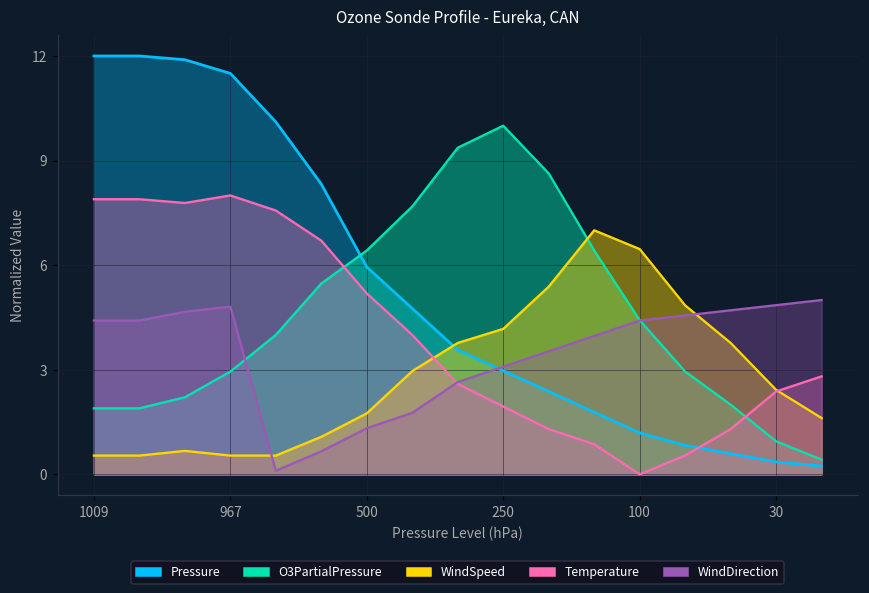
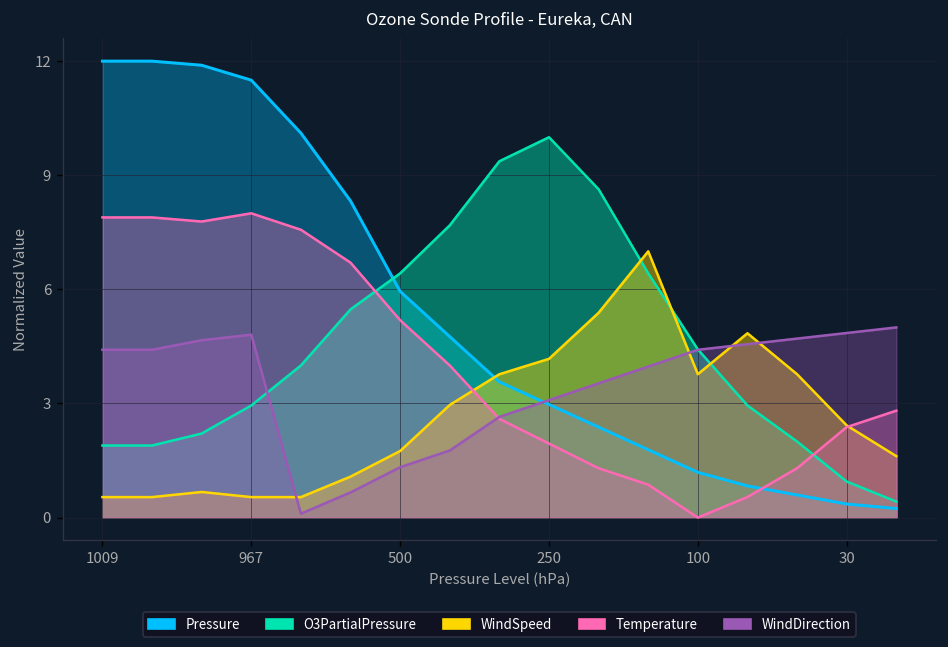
  {
    "WindSpeed": {
      "1009": 0.5,
      "967": 0.5,
      "500": 1.8,
      "250": 4.2,
-     "100": 6.5
+     "100": 3.8
    }
  }
